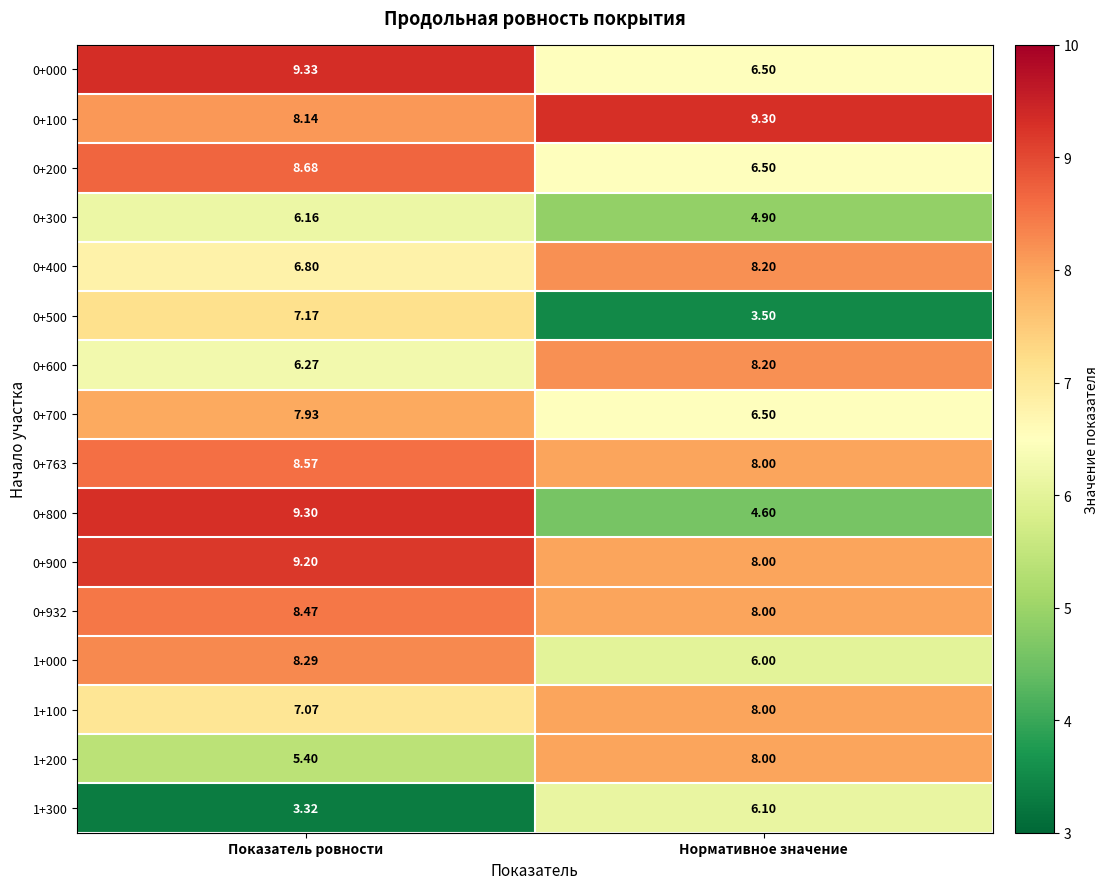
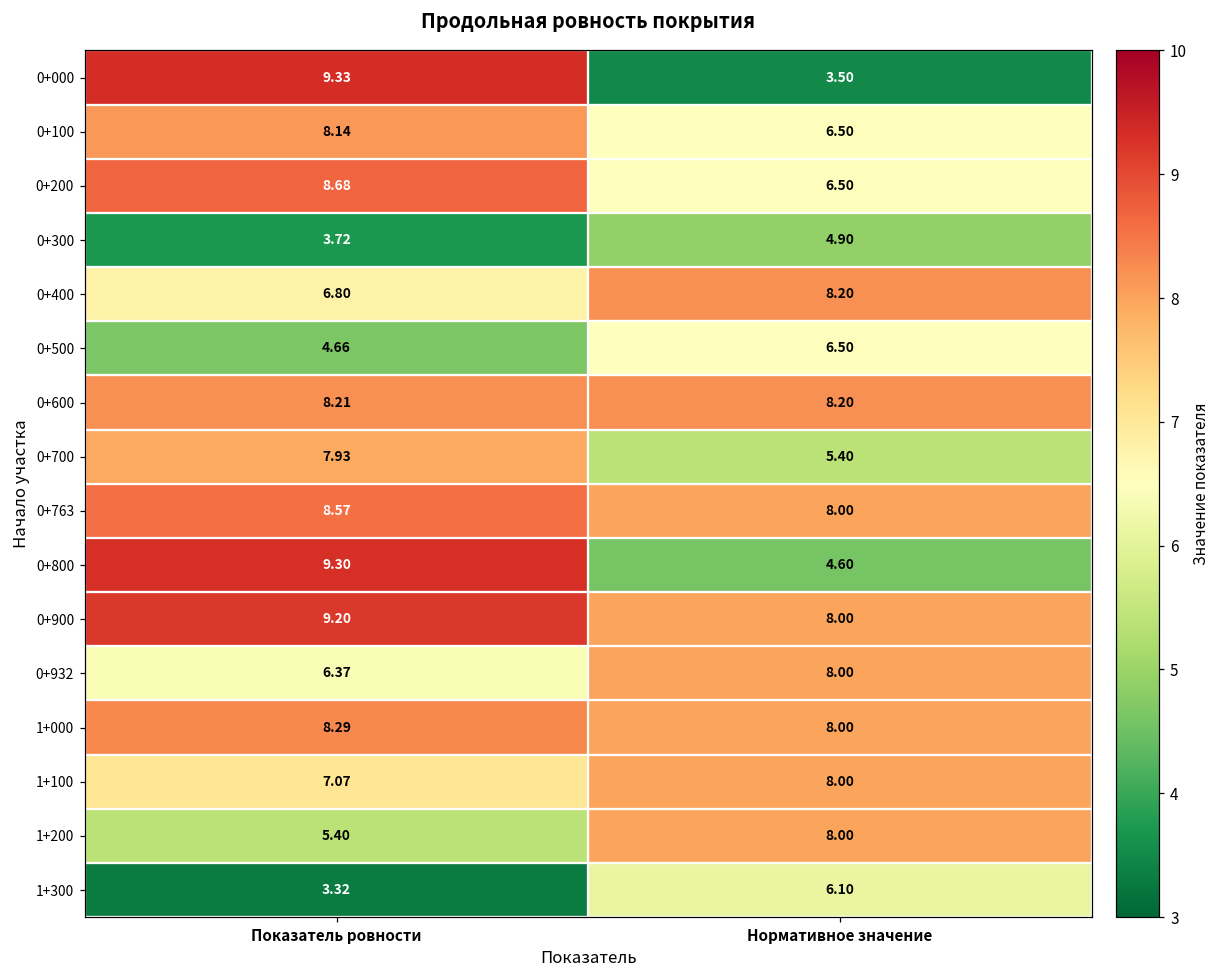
  {
    "0+000": {
      "Показатель ровности": 9.33,
-     "Нормативное значение": 6.50
+     "Нормативное значение": 3.50
    },
    "0+100": {
      "Показатель ровности": 8.14,
-     "Нормативное значение": 9.30
+     "Нормативное значение": 6.50
    },
    "0+200": {
      "Показатель ровности": 8.68,
      "Нормативное значение": 6.50
    },
    "0+300": {
-     "Показатель ровности": 6.16,
+     "Показатель ровности": 3.72,
      "Нормативное значение": 4.90
    },
    "0+400": {
      "Показатель ровности": 6.80,
      "Нормативное значение": 8.20
    },
    "0+500": {
-     "Показатель ровности": 7.17,
-     "Нормативное значение": 3.50
+     "Показатель ровности": 4.66,
+     "Нормативное значение": 6.50
    },
    "0+600": {
-     "Показатель ровности": 6.27,
+     "Показатель ровности": 8.21,
      "Нормативное значение": 8.20
    },
    "0+700": {
      "Показатель ровности": 7.93,
-     "Нормативное значение": 6.50
+     "Нормативное значение": 5.40
    },
    "0+763": {
      "Показатель ровности": 8.57,
      "Нормативное значение": 8.00
    },
    "0+800": {
      "Показатель ровности": 9.30,
      "Нормативное значение": 4.60
    },
    "0+900": {
      "Показатель ровности": 9.20,
      "Нормативное значение": 8.00
    },
    "0+932": {
-     "Показатель ровности": 8.47,
+     "Показатель ровности": 6.37,
      "Нормативное значение": 8.00
    },
    "1+000": {
      "Показатель ровности": 8.29,
-     "Нормативное значение": 6.00
+     "Нормативное значение": 8.00
    },
    "1+100": {
      "Показатель ровности": 7.07,
      "Нормативное значение": 8.00
    },
    "1+200": {
      "Показатель ровности": 5.40,
      "Нормативное значение": 8.00
    },
    "1+300": {
      "Показатель ровности": 3.32,
      "Нормативное значение": 6.10
    }
  }
